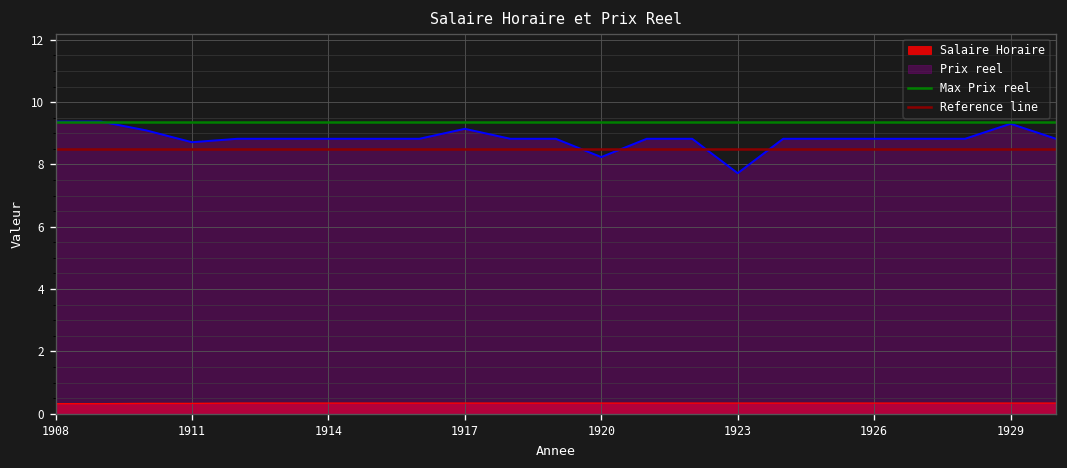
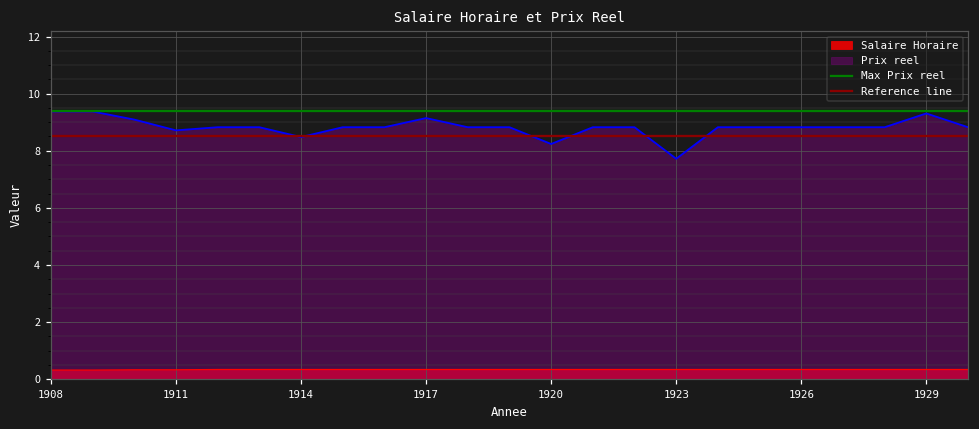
  {
    "Salaire Horaire": {
      "1908": 0.3,
      "1911": 0.3,
      "1914": 0.3,
      "1917": 0.3,
      "1920": 0.3,
      "1923": 0.3,
      "1926": 0.3,
      "1929": 0.3
    },
    "Prix reel": {
      "1908": 9.4,
      "1911": 8.7,
-     "1914": 8.8,
+     "1914": 8.5,
      "1917": 9.1,
      "1920": 8.2,
      "1923": 7.7,
      "1926": 8.8,
      "1929": 9.3
    }
  }
